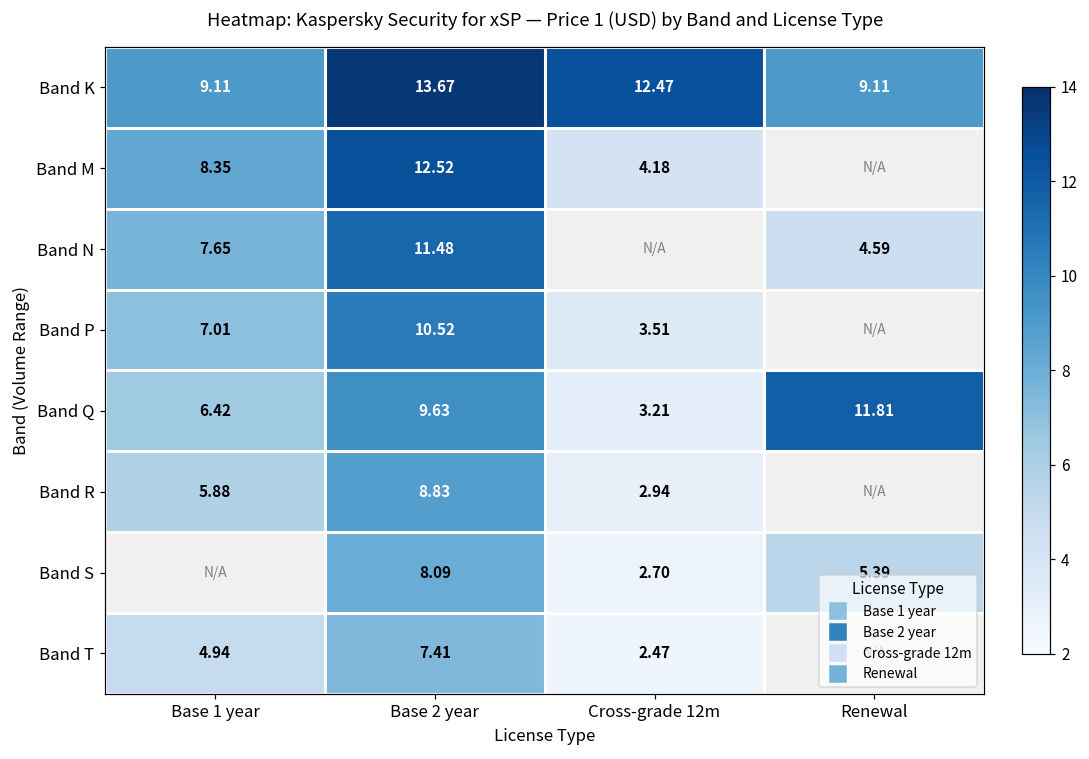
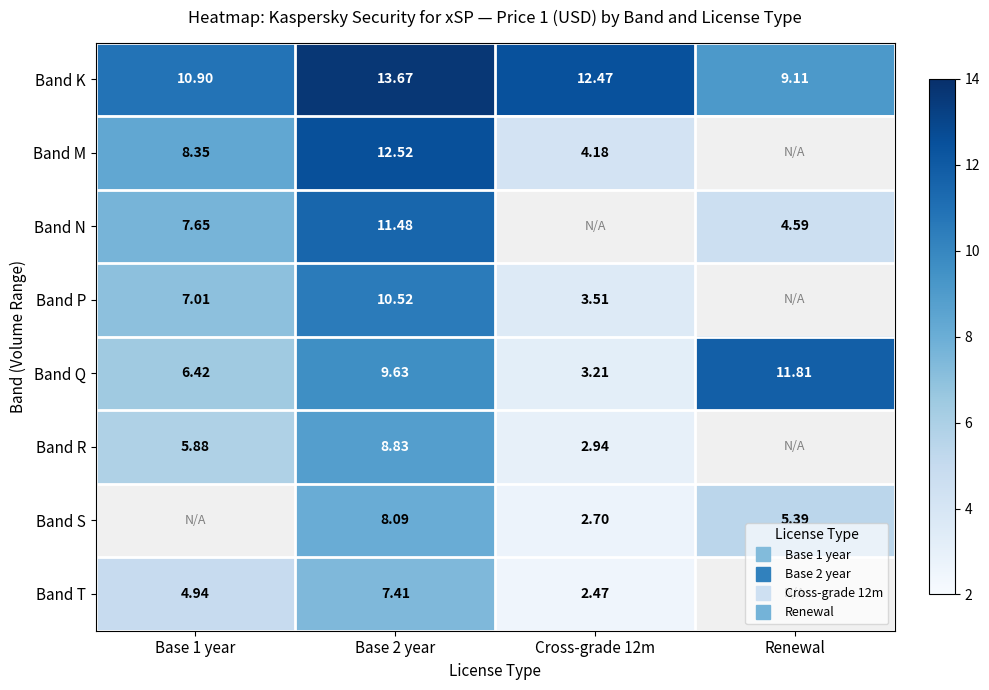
  {
    "Band K": {
-     "Base 1 year": 9.11,
+     "Base 1 year": 10.90,
      "Base 2 year": 13.67,
      "Cross-grade 12m": 12.47,
      "Renewal": 9.11
    },
    "Band M": {
      "Base 1 year": 8.35,
      "Base 2 year": 12.52,
      "Cross-grade 12m": 4.18
    },
    "Band N": {
      "Base 1 year": 7.65,
      "Base 2 year": 11.48,
      "Renewal": 4.59
    },
    "Band P": {
      "Base 1 year": 7.01,
      "Base 2 year": 10.52,
      "Cross-grade 12m": 3.51
    },
    "Band Q": {
      "Base 1 year": 6.42,
      "Base 2 year": 9.63,
      "Cross-grade 12m": 3.21,
      "Renewal": 11.81
    },
    "Band R": {
      "Base 1 year": 5.88,
      "Base 2 year": 8.83,
      "Cross-grade 12m": 2.94
    },
    "Band S": {
      "Base 2 year": 8.09,
      "Cross-grade 12m": 2.70
    },
    "Band T": {
      "Base 1 year": 4.94,
      "Base 2 year": 7.41,
      "Cross-grade 12m": 2.47
    }
  }
